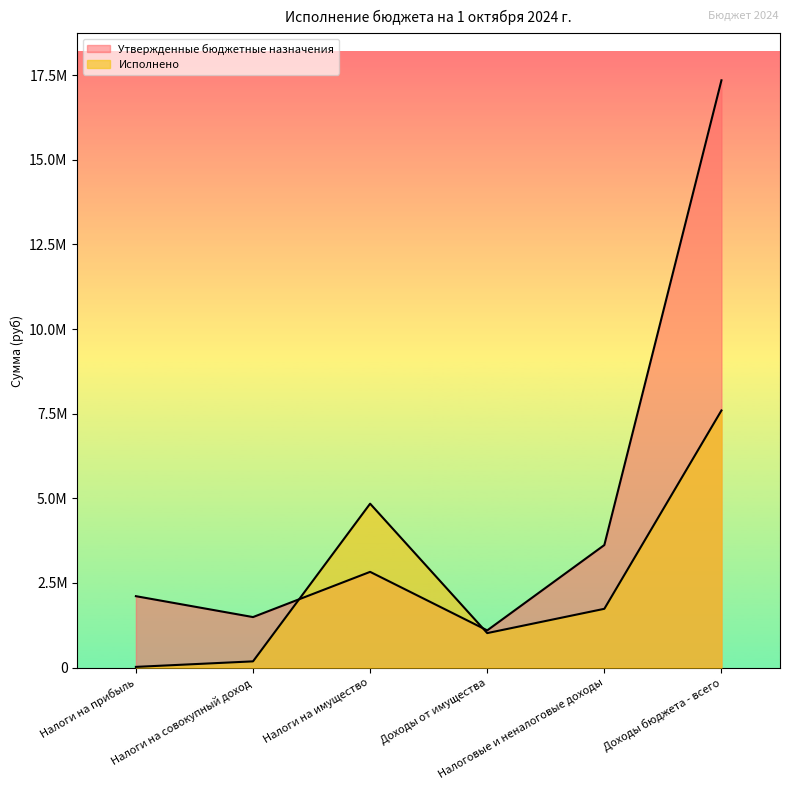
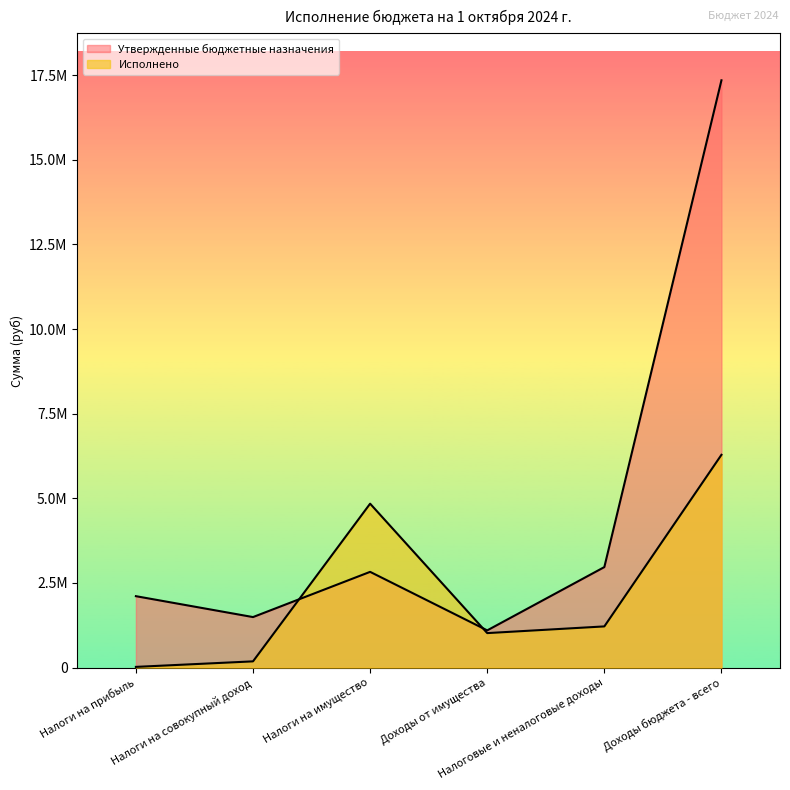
  {
    "Утвержденные бюджетные назначения": {
      "Налоги на прибыль": 2100000,
      "Налоги на совокупный доход": 1500000,
      "Налоги на имущество": 2800000,
      "Доходы от имущества": 1100000,
-     "Налоговые и неналоговые доходы": 3600000,
+     "Налоговые и неналоговые доходы": 3000000,
      "Доходы бюджета - всего": 17400000
    },
    "Исполнено": {
      "Налоги на прибыль": 0,
      "Налоги на совокупный доход": 200000,
      "Налоги на имущество": 4800000,
      "Доходы от имущества": 1000000,
-     "Налоговые и неналоговые доходы": 1700000,
-     "Доходы бюджета - всего": 7600000
+     "Налоговые и неналоговые доходы": 1200000,
+     "Доходы бюджета - всего": 6300000
    }
  }
